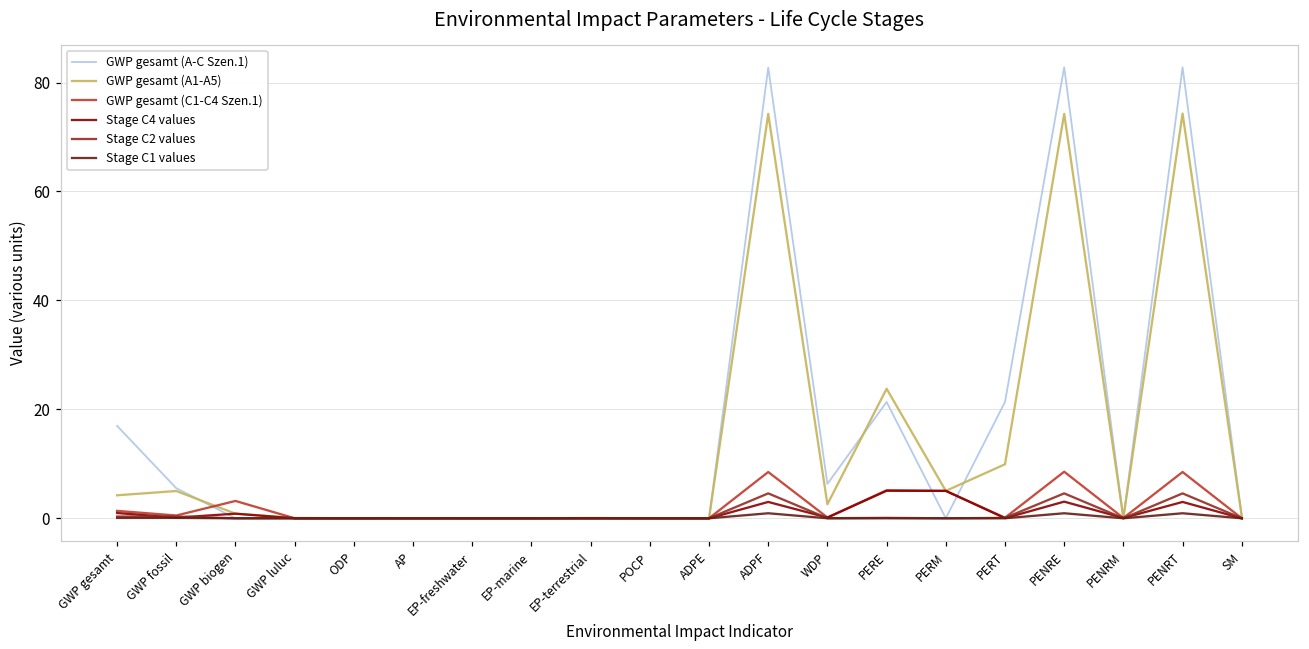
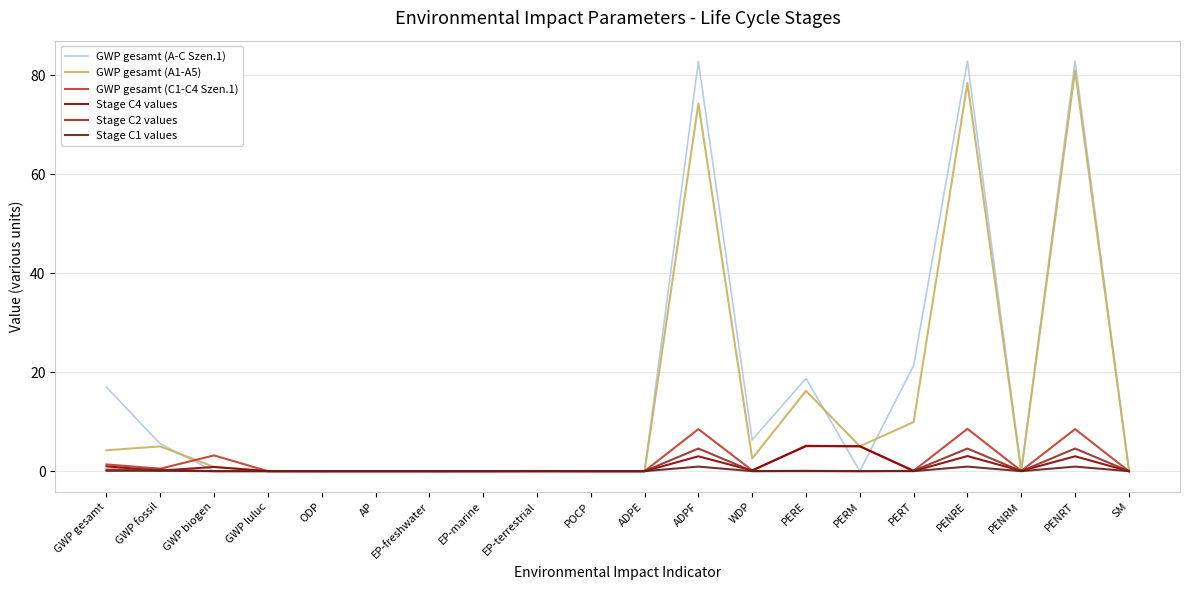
  {
    "GWP gesamt (A-C Szen.1)": {
      "GWP gesamt": 17,
      "GWP fossil": 6,
      "ADPF": 83,
      "WDP": 6,
-     "PERE": 21,
+     "PERE": 19,
      "PERT": 21,
      "PENRE": 83,
      "PENRT": 83
    },
    "GWP gesamt (A1-A5)": {
      "GWP gesamt": 4,
      "GWP fossil": 5,
      "ADPF": 74,
      "WDP": 3,
-     "PERE": 24,
+     "PERE": 16,
      "PERT": 10,
-     "PENRE": 74,
-     "PENRT": 74
+     "PENRE": 78,
+     "PENRT": 81
    }
  }
